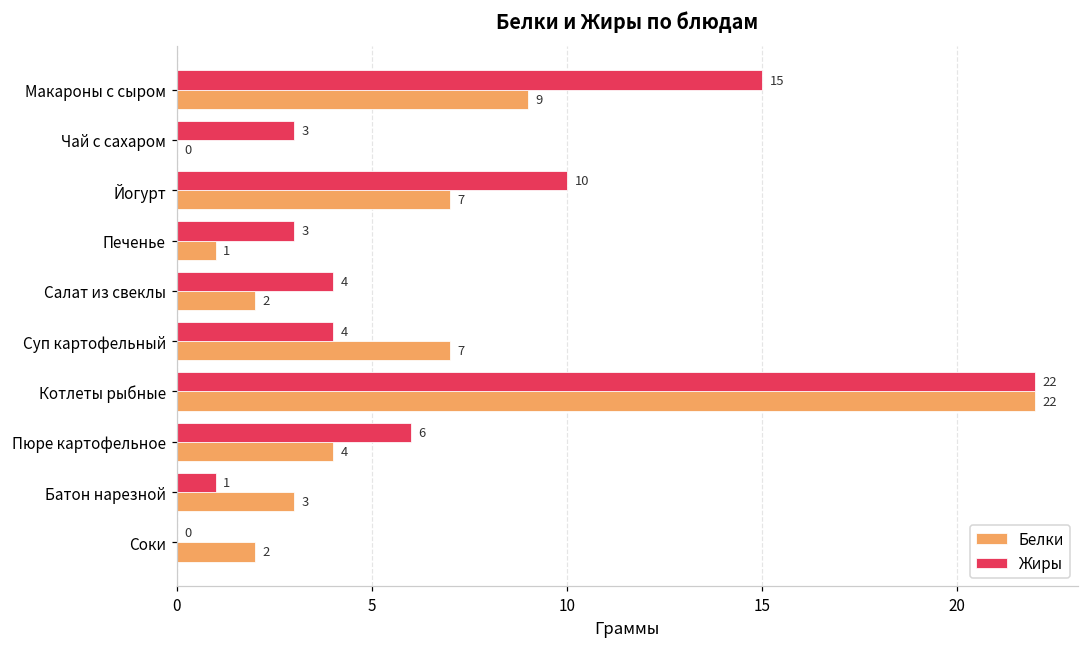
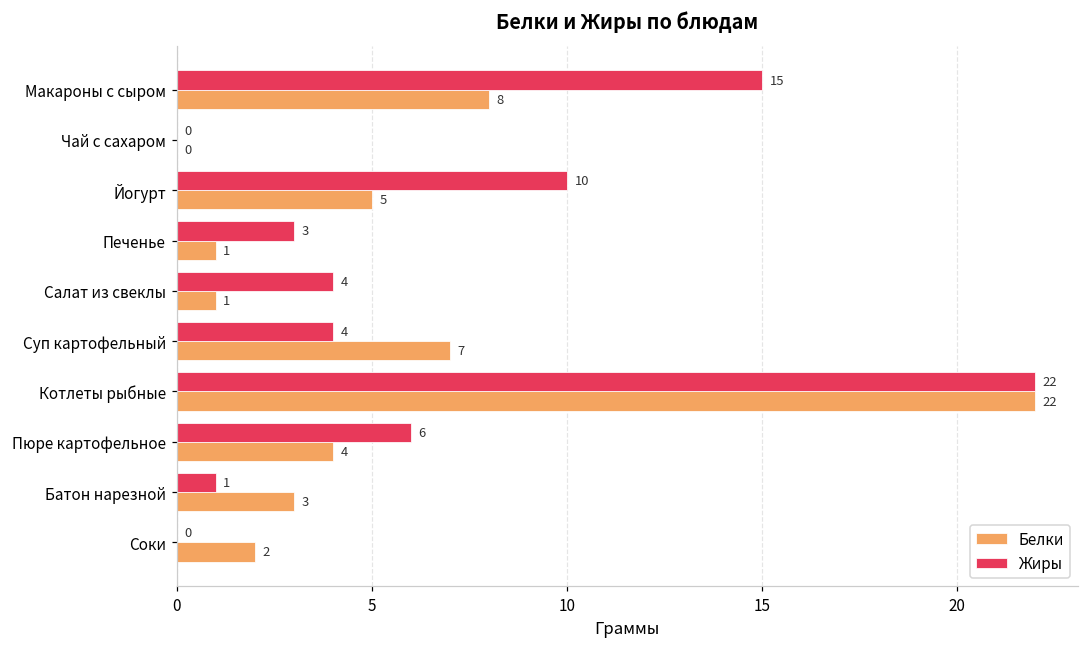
  {
    "Белки": {
-     "Макароны с сыром": 9,
+     "Макароны с сыром": 8,
      "Чай с сахаром": 0,
-     "Йогурт": 7,
+     "Йогурт": 5,
      "Печенье": 1,
-     "Салат из свеклы": 2,
+     "Салат из свеклы": 1,
      "Суп картофельный": 7,
      "Котлеты рыбные": 22,
      "Пюре картофельное": 4,
      "Батон нарезной": 3,
      "Соки": 2
    },
    "Жиры": {
      "Макароны с сыром": 15,
-     "Чай с сахаром": 3,
+     "Чай с сахаром": 0,
      "Йогурт": 10,
      "Печенье": 3,
      "Салат из свеклы": 4,
      "Суп картофельный": 4,
      "Котлеты рыбные": 22,
      "Пюре картофельное": 6,
      "Батон нарезной": 1,
      "Соки": 0
    }
  }
